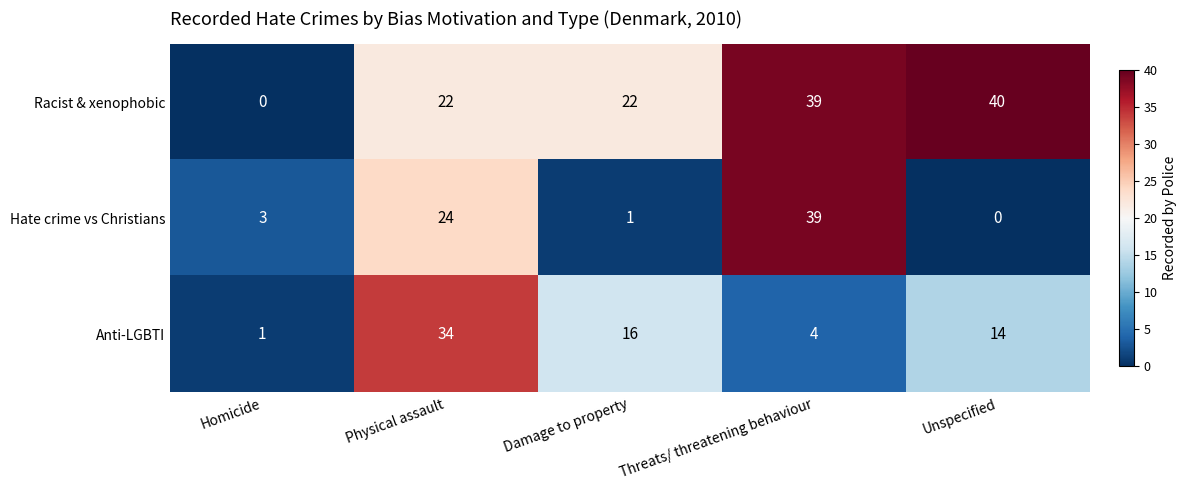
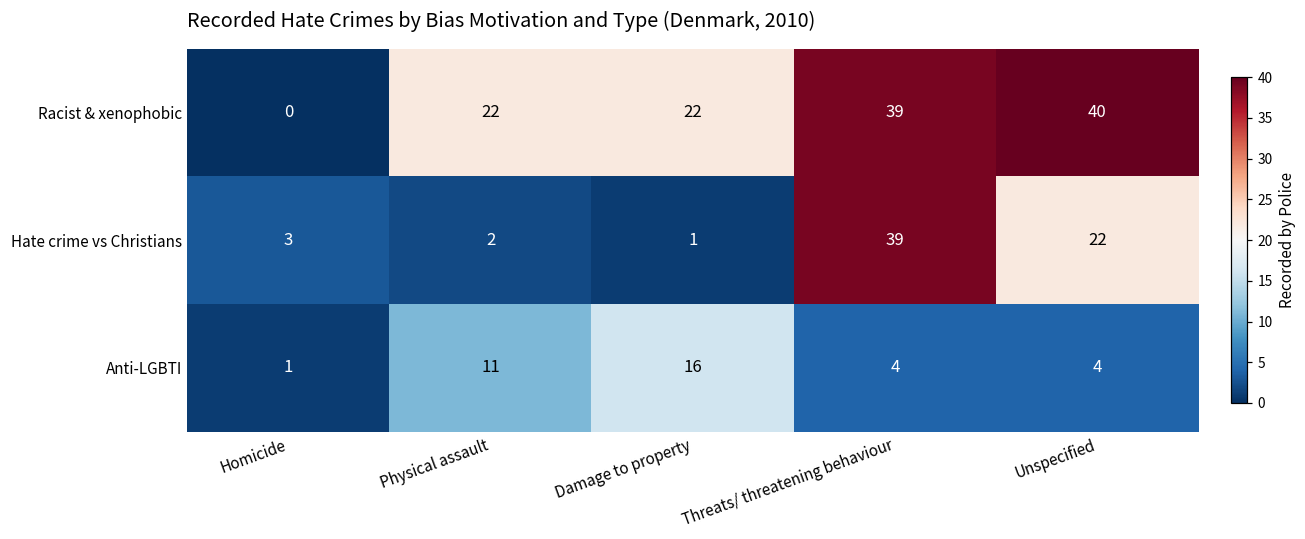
  {
    "Racist & xenophobic": {
      "Homicide": 0,
      "Physical assault": 22,
      "Damage to property": 22,
      "Threats/ threatening behaviour": 39,
      "Unspecified": 40
    },
    "Hate crime vs Christians": {
      "Homicide": 3,
-     "Physical assault": 24,
+     "Physical assault": 2,
      "Damage to property": 1,
      "Threats/ threatening behaviour": 39,
-     "Unspecified": 0
+     "Unspecified": 22
    },
    "Anti-LGBTI": {
      "Homicide": 1,
-     "Physical assault": 34,
+     "Physical assault": 11,
      "Damage to property": 16,
      "Threats/ threatening behaviour": 4,
-     "Unspecified": 14
+     "Unspecified": 4
    }
  }
